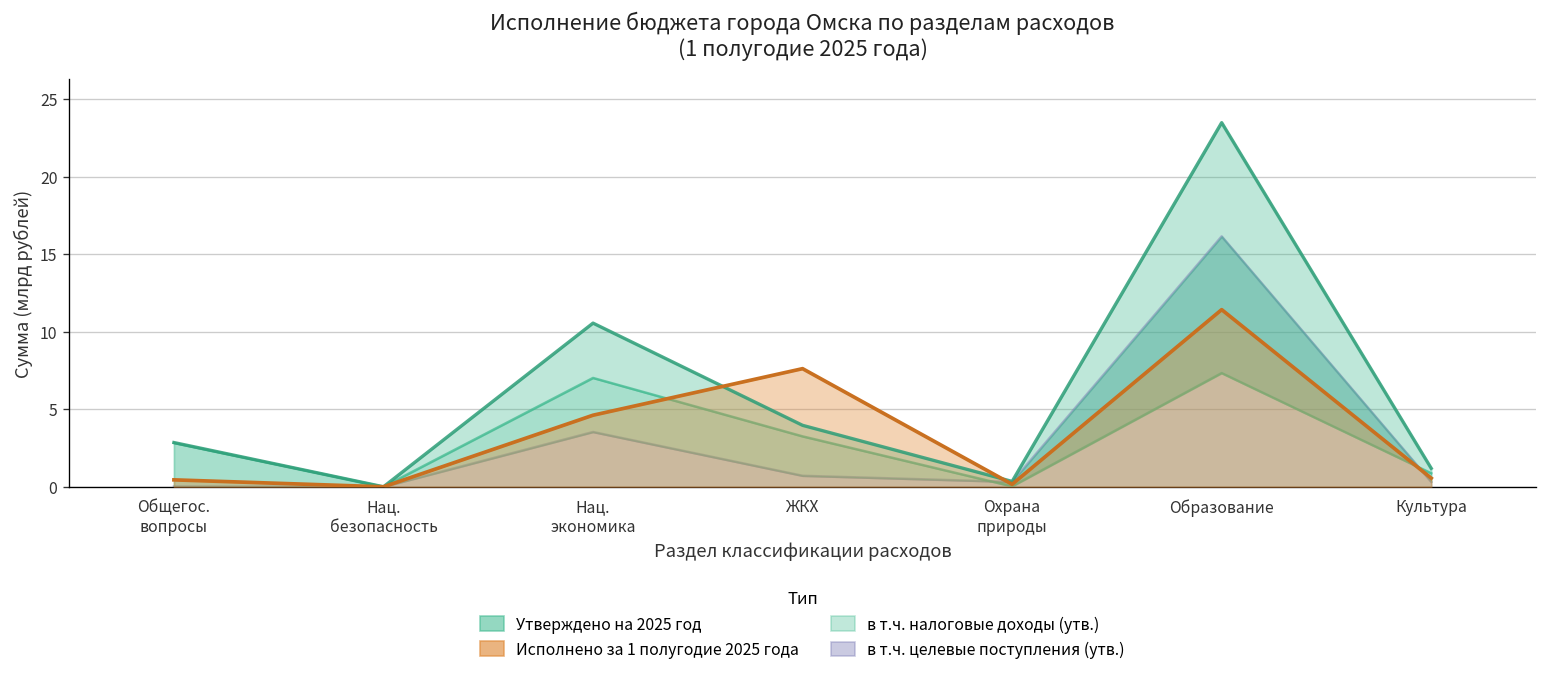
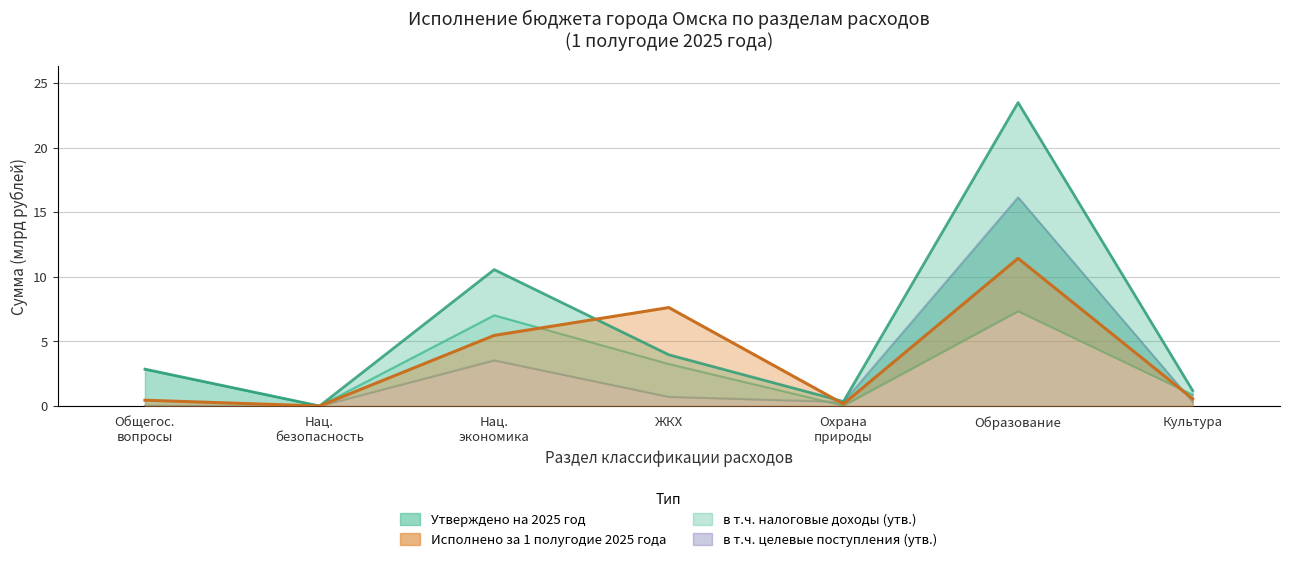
  {
    "Исполнено за 1 полугодие 2025 года": {
      "Общегос. вопросы": 0.4,
-     "Нац. экономика": 4.6,
+     "Нац. экономика": 5.5,
      "ЖКХ": 7.6,
      "Образование": 11.4,
      "Культура": 0.6
    }
  }
